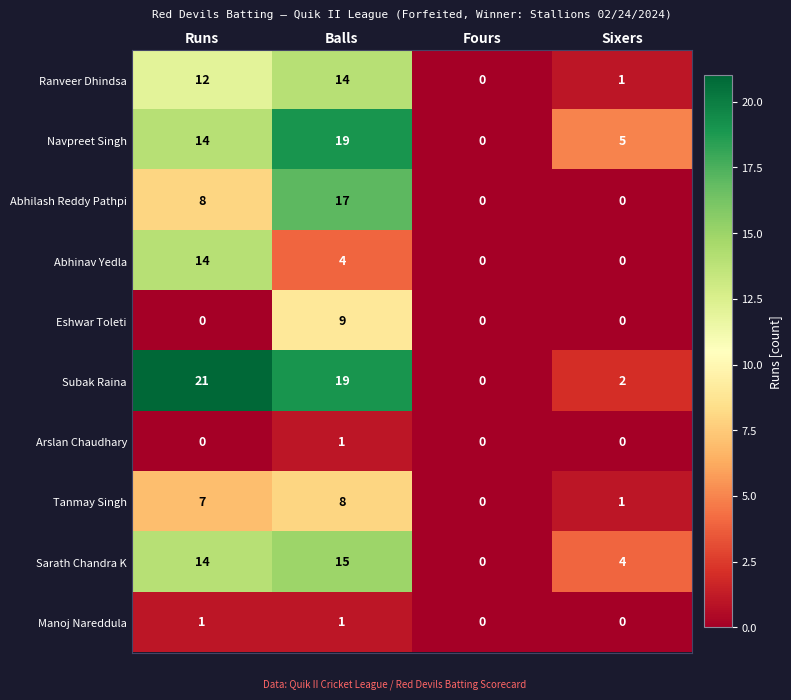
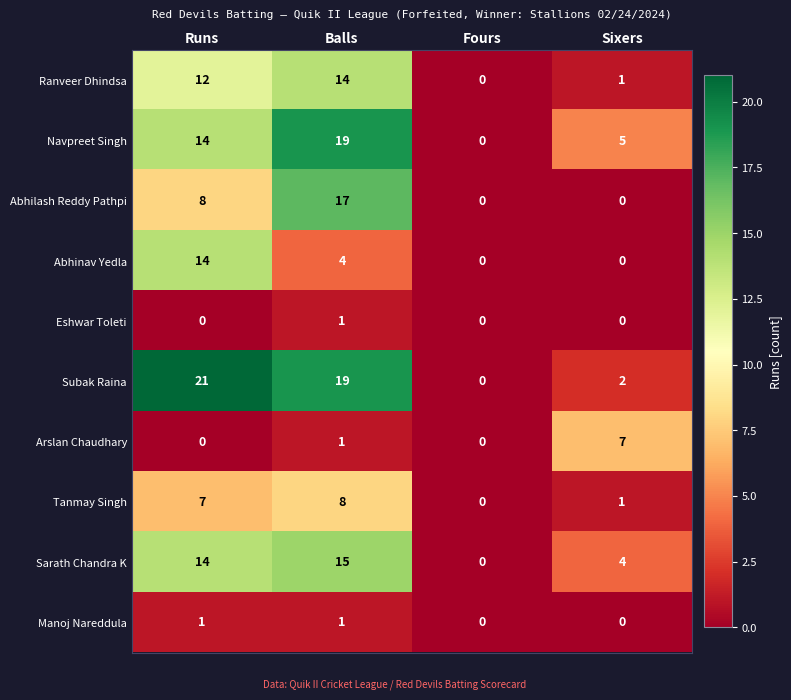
  {
    "Ranveer Dhindsa": {
      "Runs": 12,
      "Balls": 14,
      "Fours": 0,
      "Sixers": 1
    },
    "Navpreet Singh": {
      "Runs": 14,
      "Balls": 19,
      "Fours": 0,
      "Sixers": 5
    },
    "Abhilash Reddy Pathpi": {
      "Runs": 8,
      "Balls": 17,
      "Fours": 0,
      "Sixers": 0
    },
    "Abhinav Yedla": {
      "Runs": 14,
      "Balls": 4,
      "Fours": 0,
      "Sixers": 0
    },
    "Eshwar Toleti": {
      "Runs": 0,
-     "Balls": 9,
+     "Balls": 1,
      "Fours": 0,
      "Sixers": 0
    },
    "Subak Raina": {
      "Runs": 21,
      "Balls": 19,
      "Fours": 0,
      "Sixers": 2
    },
    "Arslan Chaudhary": {
      "Runs": 0,
      "Balls": 1,
      "Fours": 0,
-     "Sixers": 0
+     "Sixers": 7
    },
    "Tanmay Singh": {
      "Runs": 7,
      "Balls": 8,
      "Fours": 0,
      "Sixers": 1
    },
    "Sarath Chandra K": {
      "Runs": 14,
      "Balls": 15,
      "Fours": 0,
      "Sixers": 4
    },
    "Manoj Nareddula": {
      "Runs": 1,
      "Balls": 1,
      "Fours": 0,
      "Sixers": 0
    }
  }
